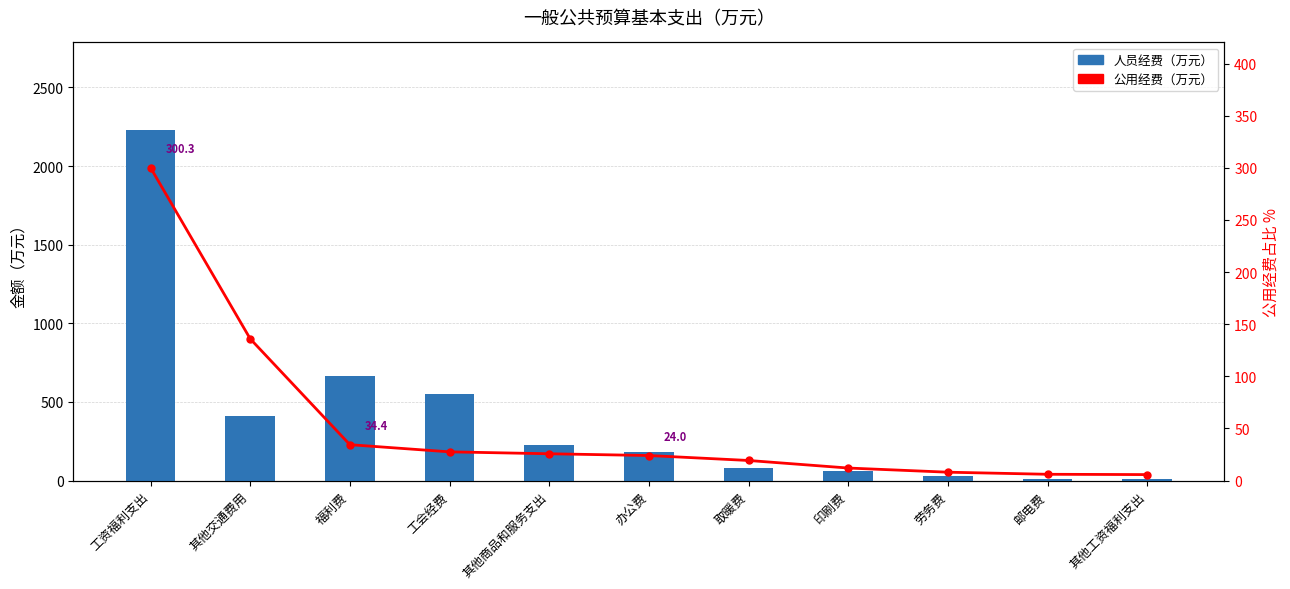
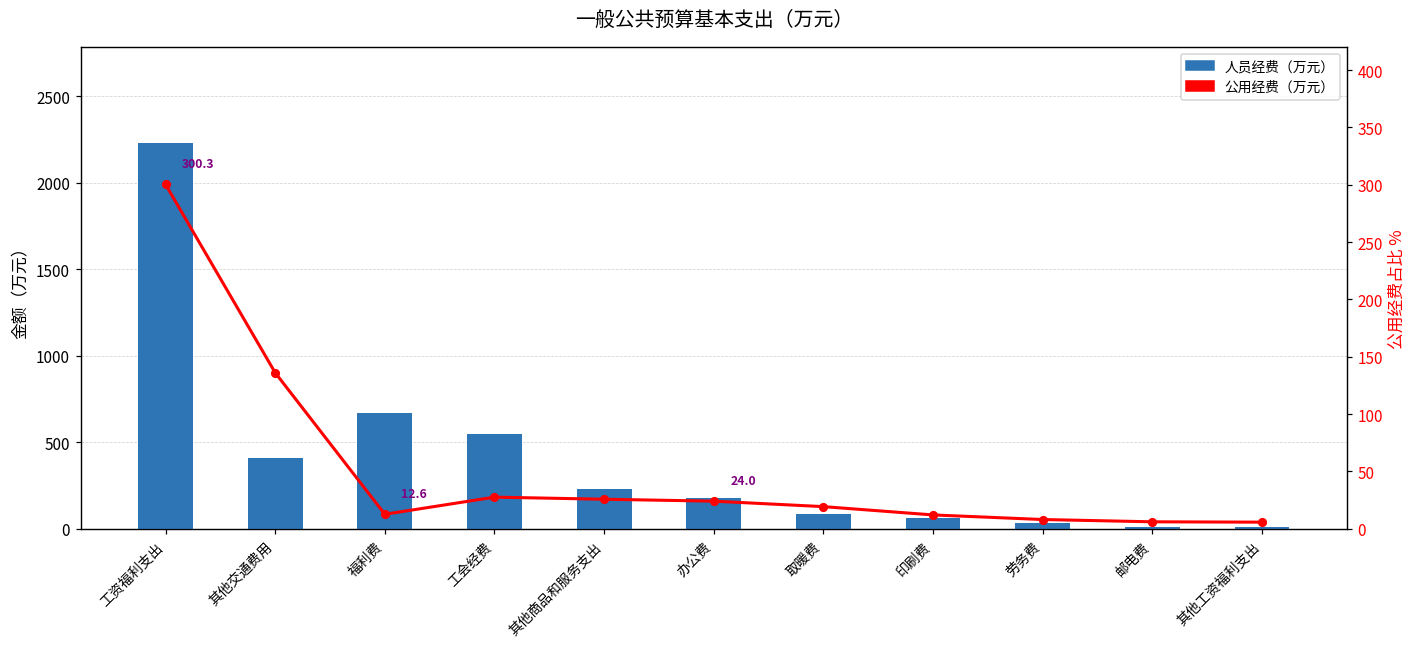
  {
    "公用经费（万元）": {
      "工资福利支出": 300.3,
-     "福利费": 34.4,
+     "福利费": 12.6,
      "办公费": 24.0
    }
  }
